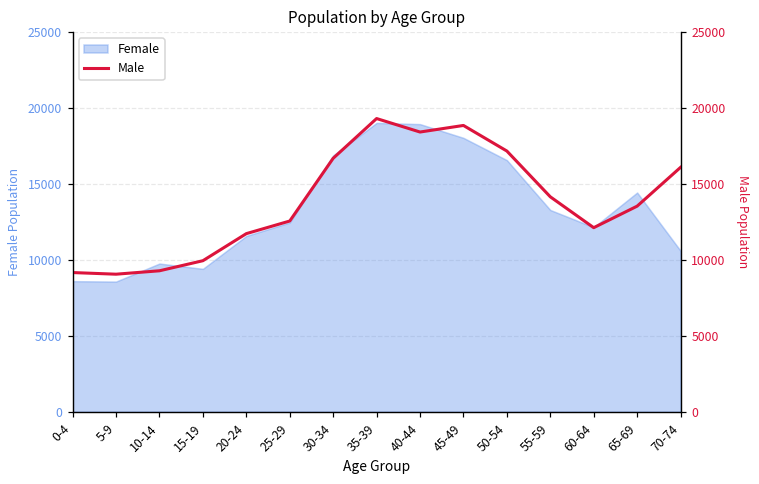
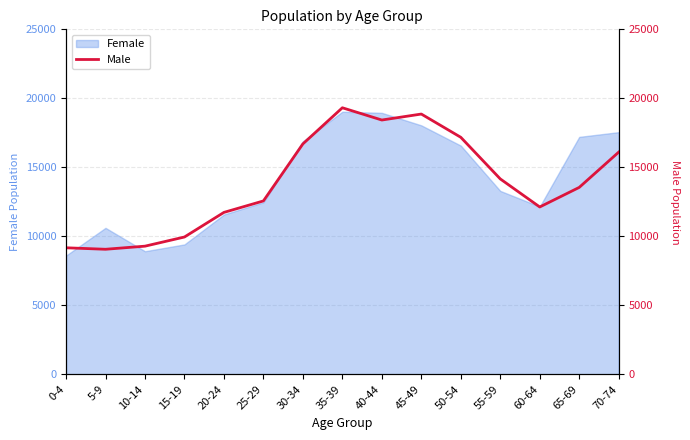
  {
    "Female": {
      "0-4": 8600,
-     "5-9": 8600,
-     "10-14": 9800,
+     "5-9": 10600,
+     "10-14": 8900,
      "15-19": 9400,
      "20-24": 11600,
      "25-29": 12500,
      "30-34": 16900,
      "35-39": 19000,
      "40-44": 18900,
      "45-49": 18000,
      "50-54": 16600,
      "55-59": 13300,
      "60-64": 12200,
-     "65-69": 14400,
-     "70-74": 10600
+     "65-69": 17200,
+     "70-74": 17500
    },
    "Male": {
      "0-4": 9200,
      "5-9": 9100,
      "10-14": 9300,
      "15-19": 10000,
      "20-24": 11700,
      "25-29": 12600,
      "30-34": 16700,
      "35-39": 19300,
      "40-44": 18400,
      "45-49": 18900,
      "50-54": 17200,
      "55-59": 14200,
      "60-64": 12100,
      "65-69": 13500,
      "70-74": 16100
    }
  }
